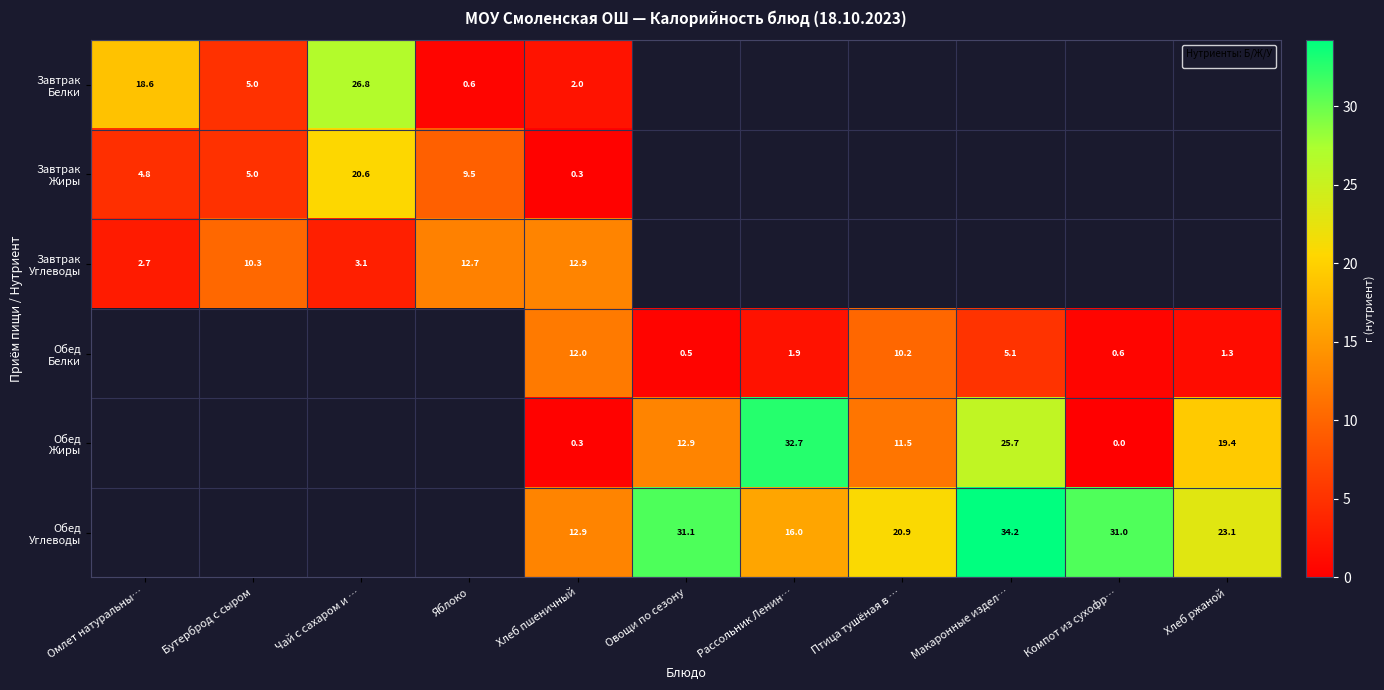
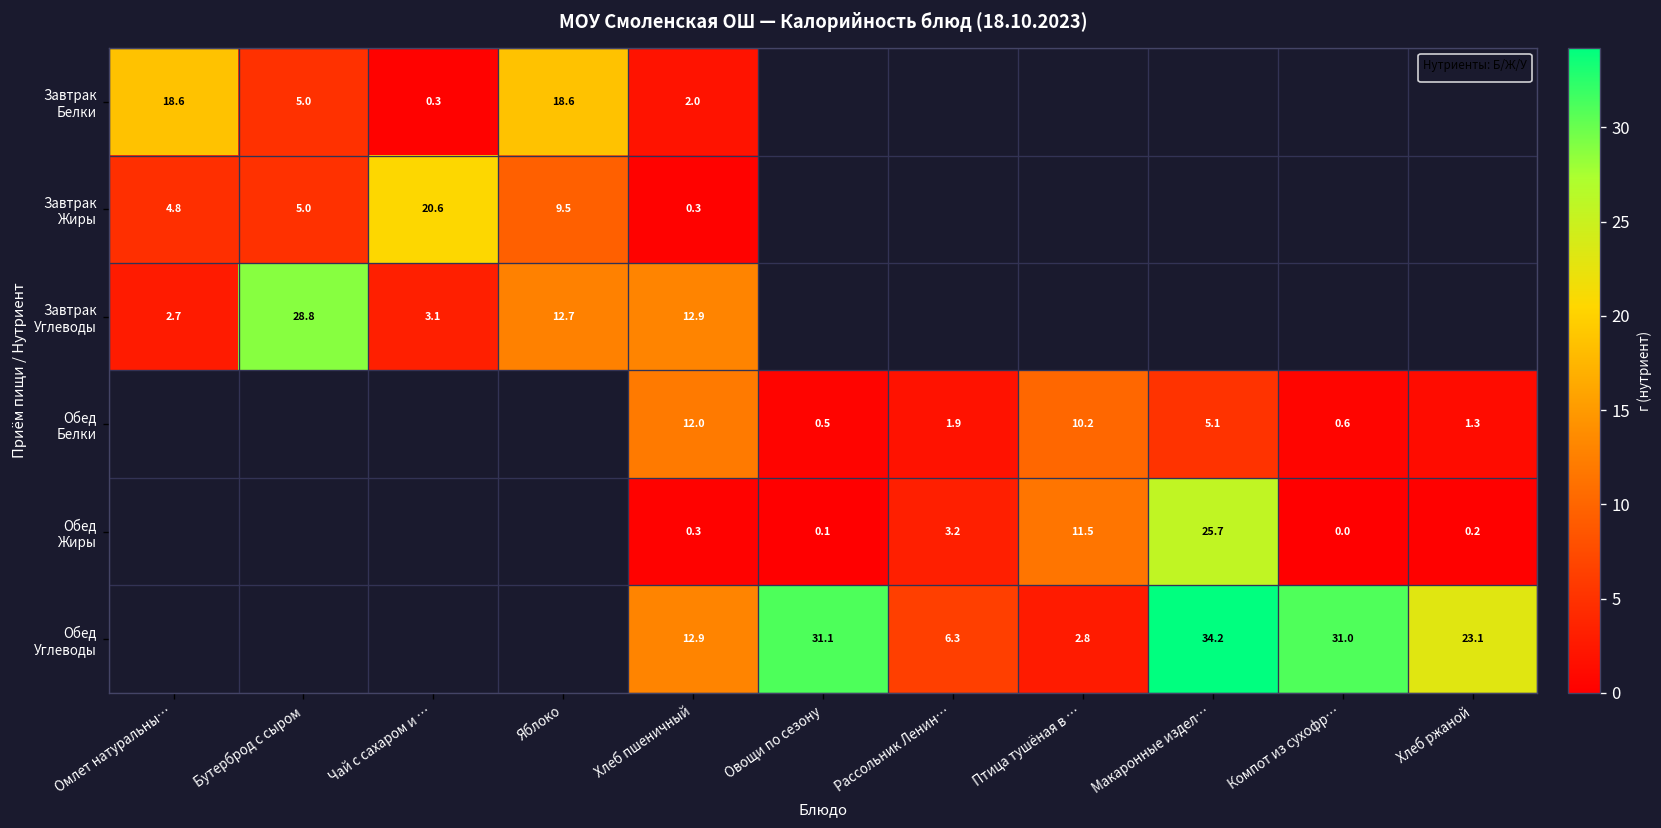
  {
    "Завтрак Белки": {
      "Омлет натуральны…": 18.6,
      "Бутерброд с сыром": 5.0,
-     "Чай с сахаром и …": 26.8,
-     "Яблоко": 0.6,
+     "Чай с сахаром и …": 0.3,
+     "Яблоко": 18.6,
      "Хлеб пшеничный": 2.0
    },
    "Завтрак Жиры": {
      "Омлет натуральны…": 4.8,
      "Бутерброд с сыром": 5.0,
      "Чай с сахаром и …": 20.6,
      "Яблоко": 9.5,
      "Хлеб пшеничный": 0.3
    },
    "Завтрак Углеводы": {
      "Омлет натуральны…": 2.7,
-     "Бутерброд с сыром": 10.3,
+     "Бутерброд с сыром": 28.8,
      "Чай с сахаром и …": 3.1,
      "Яблоко": 12.7,
      "Хлеб пшеничный": 12.9
    },
    "Обед Белки": {
      "Хлеб пшеничный": 12.0,
      "Овощи по сезону": 0.5,
      "Рассольник Ленин…": 1.9,
      "Птица тушёная в …": 10.2,
      "Макаронные издел…": 5.1,
      "Компот из сухофр…": 0.6,
      "Хлеб ржаной": 1.3
    },
    "Обед Жиры": {
      "Хлеб пшеничный": 0.3,
-     "Овощи по сезону": 12.9,
-     "Рассольник Ленин…": 32.7,
+     "Овощи по сезону": 0.1,
+     "Рассольник Ленин…": 3.2,
      "Птица тушёная в …": 11.5,
      "Макаронные издел…": 25.7,
      "Компот из сухофр…": 0.0,
-     "Хлеб ржаной": 19.4
+     "Хлеб ржаной": 0.2
    },
    "Обед Углеводы": {
      "Хлеб пшеничный": 12.9,
      "Овощи по сезону": 31.1,
-     "Рассольник Ленин…": 16.0,
-     "Птица тушёная в …": 20.9,
+     "Рассольник Ленин…": 6.3,
+     "Птица тушёная в …": 2.8,
      "Макаронные издел…": 34.2,
      "Компот из сухофр…": 31.0,
      "Хлеб ржаной": 23.1
    }
  }
